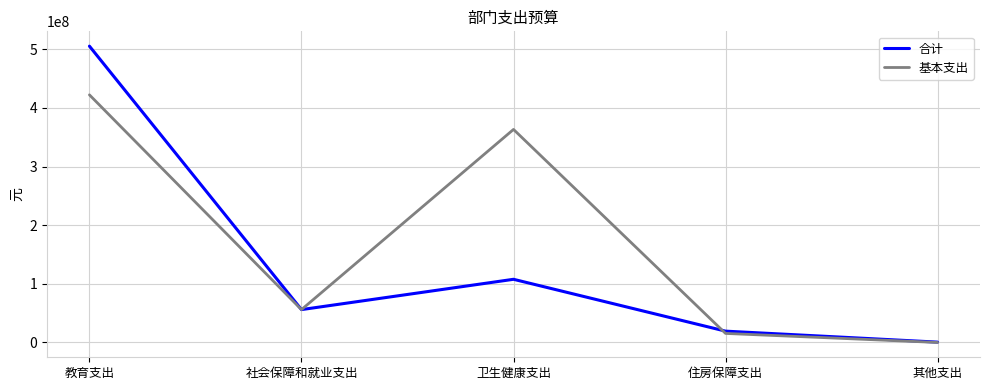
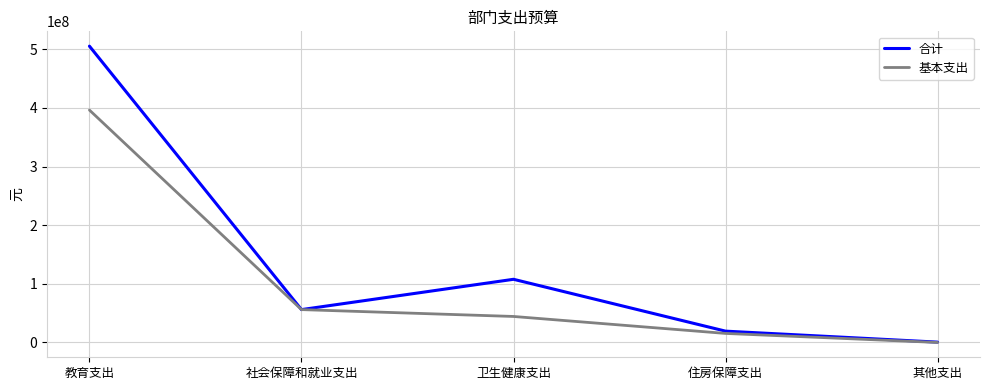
  {
    "合计": {
      "教育支出": 510000000,
      "卫生健康支出": 110000000
    },
    "基本支出": {
-     "教育支出": 420000000,
-     "卫生健康支出": 360000000
+     "教育支出": 400000000,
+     "卫生健康支出": 40000000
    }
  }
